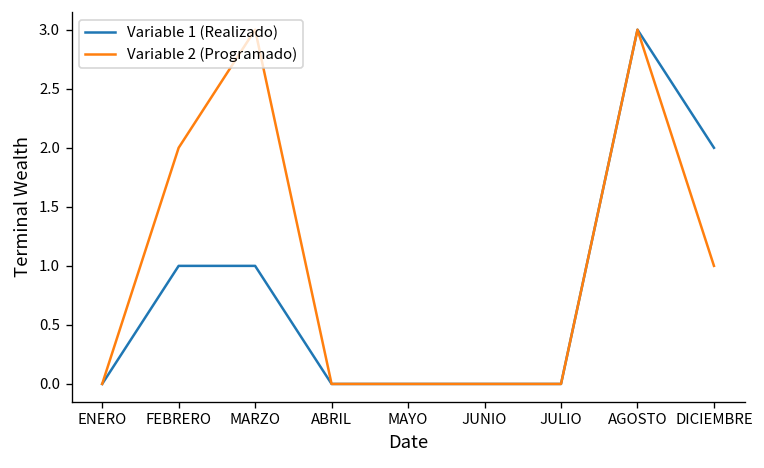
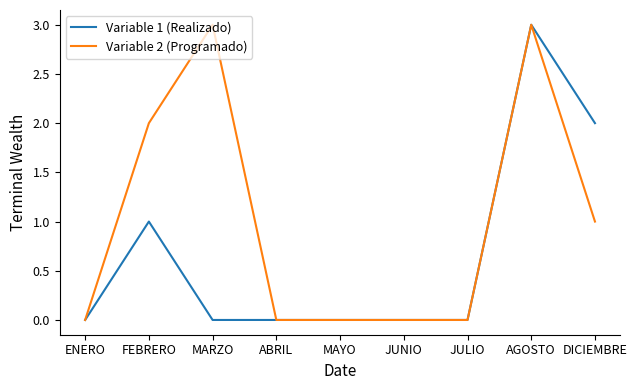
  {
    "Variable 1 (Realizado)": {
      "FEBRERO": 1,
-     "MARZO": 1,
+     "MARZO": 0,
      "DICIEMBRE": 2
    },
    "Variable 2 (Programado)": {
      "FEBRERO": 2,
      "DICIEMBRE": 1
    }
  }
